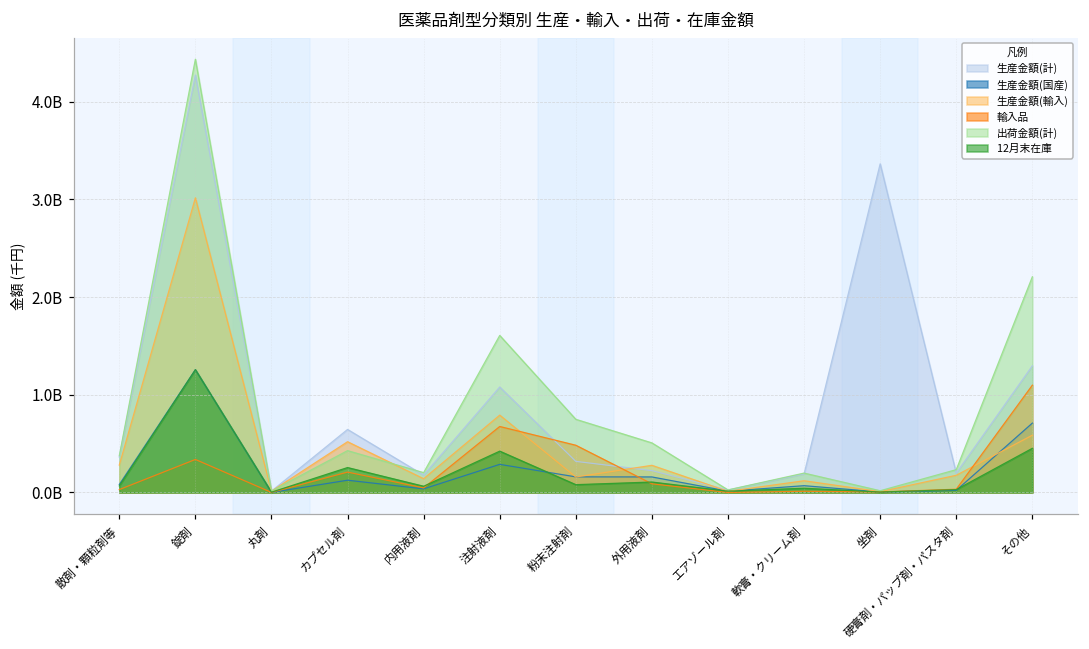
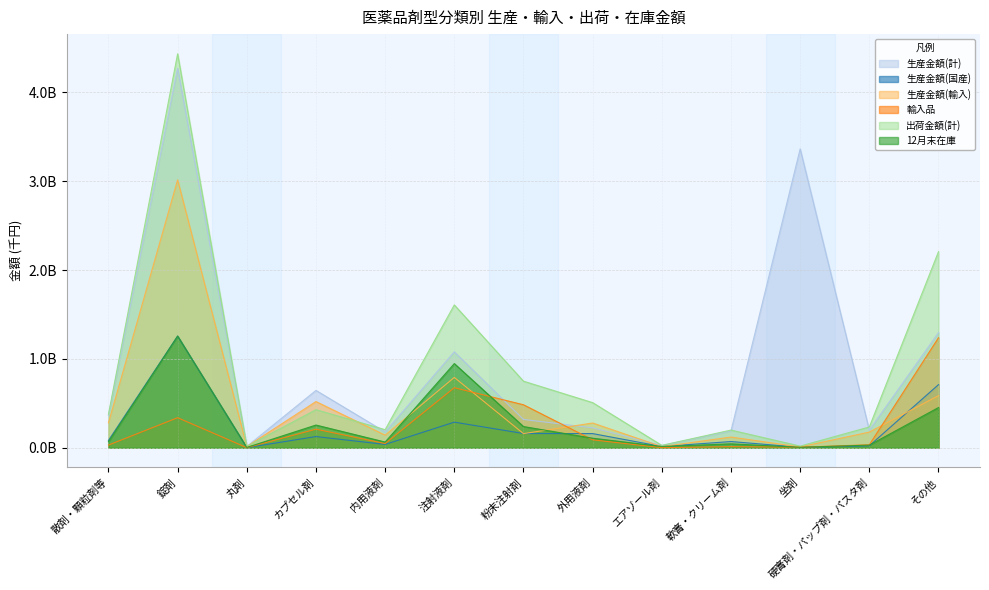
  {
    "生産金額(計)": {
      "錠剤": 4300000000,
      "カプセル剤": 600000000,
      "注射液剤": 1100000000,
      "粉末注射剤": 300000000,
      "外用液剤": 200000000,
      "坐剤": 3400000000,
      "その他": 1300000000
    },
    "生産金額(国産)": {
      "カプセル剤": 100000000,
      "注射液剤": 300000000,
      "外用液剤": 200000000,
      "その他": 700000000
    },
    "生産金額(輸入)": {
      "散剤・顆粒剤等": 300000000,
      "錠剤": 3000000000,
      "カプセル剤": 500000000,
      "内用液剤": 100000000,
      "注射液剤": 800000000,
      "外用液剤": 300000000,
      "軟膏・クリーム剤": 100000000,
      "その他": 600000000
    },
    "輸入品": {
      "散剤・顆粒剤等": 0,
      "錠剤": 300000000,
      "カプセル剤": 200000000,
      "注射液剤": 700000000,
      "粉末注射剤": 500000000,
      "軟膏・クリーム剤": 0,
-     "その他": 1100000000
+     "その他": 1200000000
    },
    "出荷金額(計)": {
      "錠剤": 4400000000,
      "カプセル剤": 400000000,
      "注射液剤": 1600000000,
      "粉末注射剤": 700000000,
      "外用液剤": 500000000,
      "硬膏剤・パップ剤・パスタ剤": 200000000,
      "その他": 2200000000
    },
    "12月末在庫": {
      "カプセル剤": 300000000,
-     "注射液剤": 400000000,
-     "粉末注射剤": 100000000,
+     "注射液剤": 900000000,
+     "粉末注射剤": 200000000,
      "その他": 500000000
    }
  }
